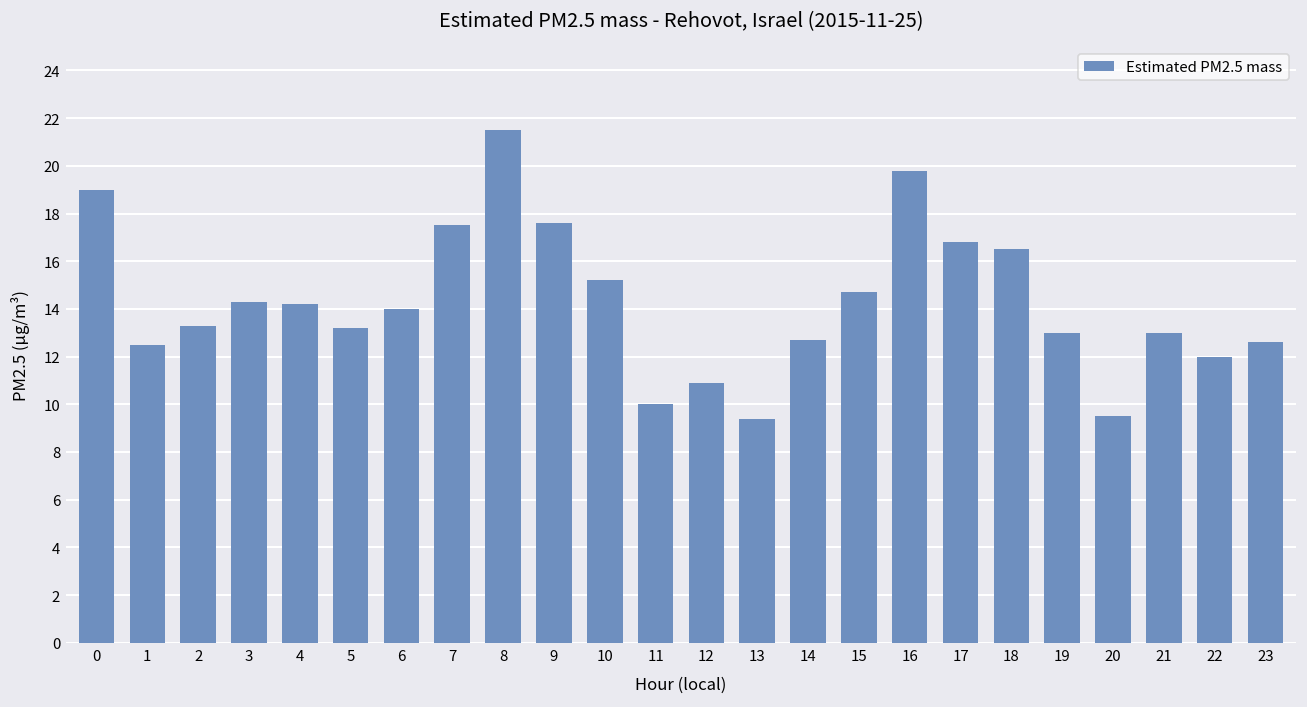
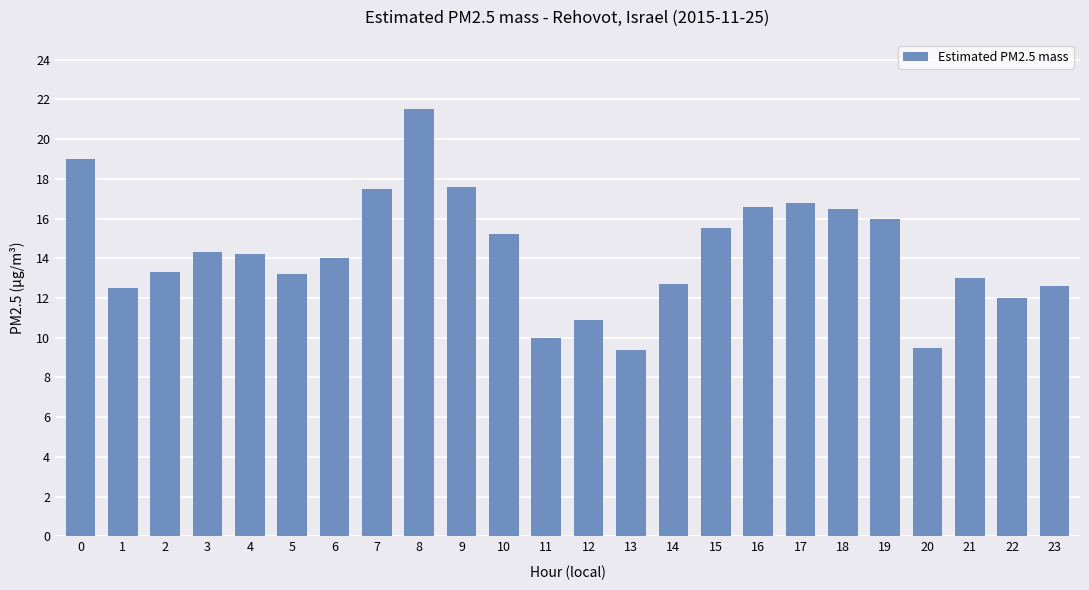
  {
    "0": 19.0,
    "1": 12.5,
    "2": 13.3,
    "3": 14.3,
    "4": 14.2,
    "5": 13.2,
    "6": 14.0,
    "7": 17.5,
    "8": 21.5,
    "9": 17.6,
    "10": 15.2,
    "11": 10.0,
    "12": 10.9,
    "13": 9.4,
    "14": 12.7,
-   "15": 14.7,
-   "16": 19.8,
+   "15": 15.5,
+   "16": 16.6,
    "17": 16.8,
    "18": 16.5,
-   "19": 13,
+   "19": 16,
    "20": 9.5,
    "21": 13.0,
    "22": 12.0,
    "23": 12.6
  }
